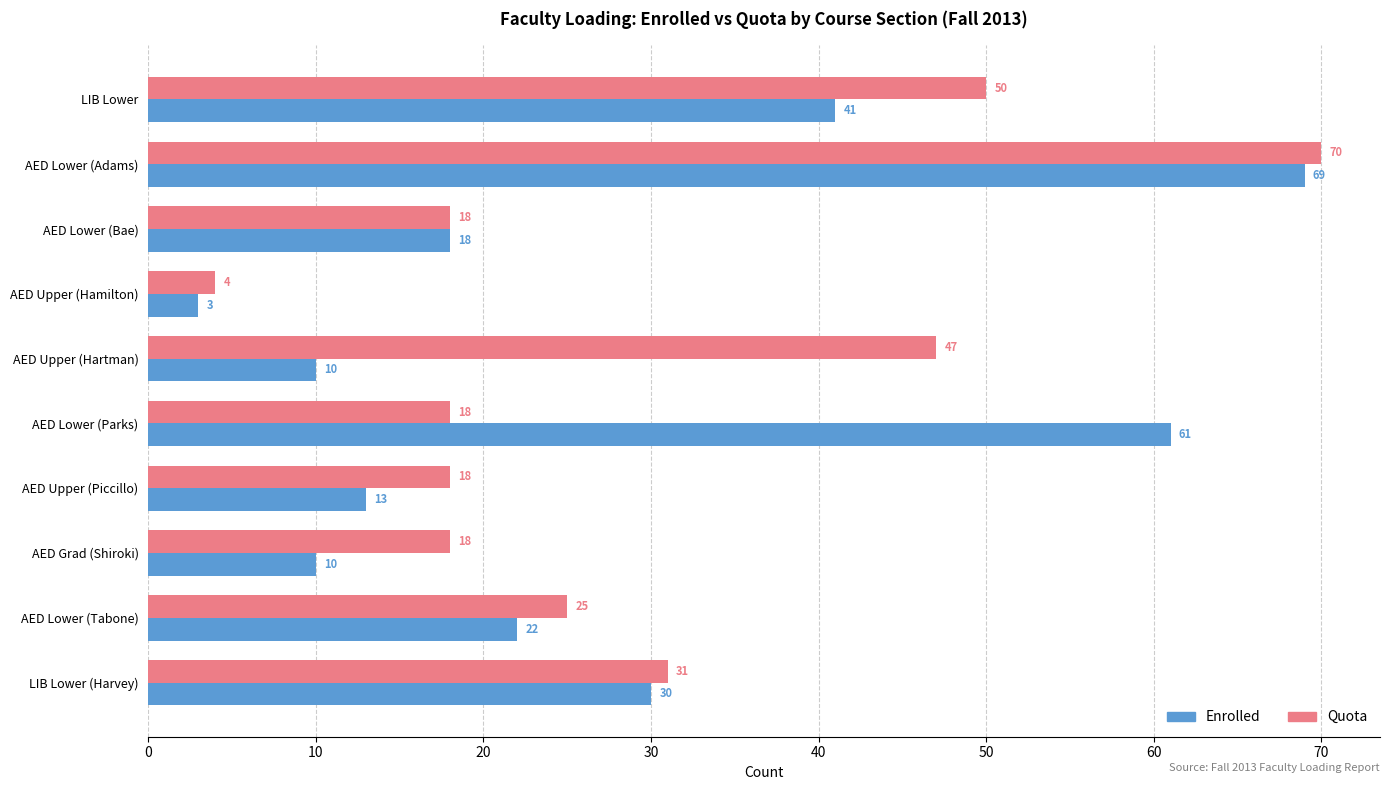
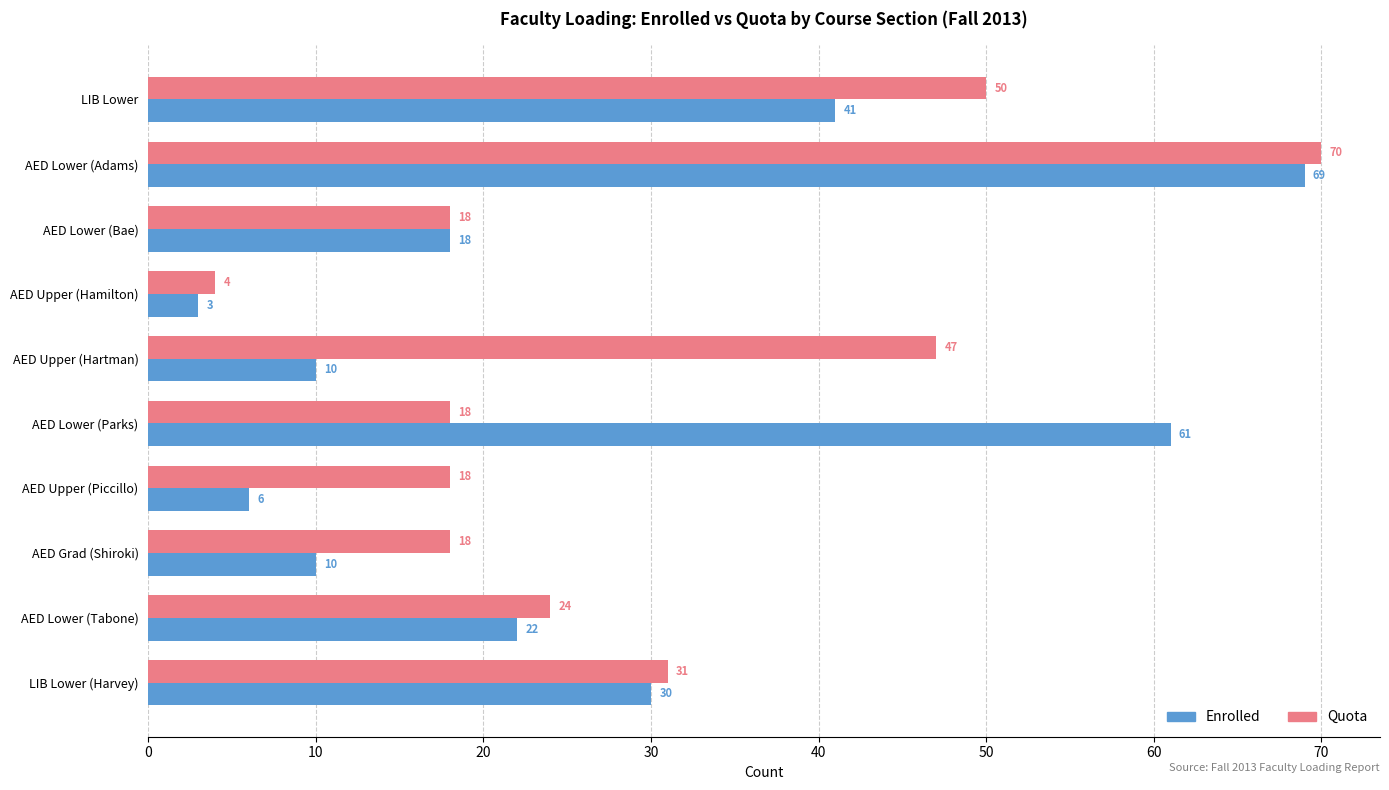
  {
    "Enrolled": {
      "LIB Lower": 41,
      "AED Lower (Adams)": 69,
      "AED Lower (Bae)": 18,
      "AED Upper (Hamilton)": 3,
      "AED Upper (Hartman)": 10,
      "AED Lower (Parks)": 61,
-     "AED Upper (Piccillo)": 13,
+     "AED Upper (Piccillo)": 6,
      "AED Grad (Shiroki)": 10,
      "AED Lower (Tabone)": 22,
      "LIB Lower (Harvey)": 30
    },
    "Quota": {
      "LIB Lower": 50,
      "AED Lower (Adams)": 70,
      "AED Lower (Bae)": 18,
      "AED Upper (Hamilton)": 4,
      "AED Upper (Hartman)": 47,
      "AED Lower (Parks)": 18,
      "AED Upper (Piccillo)": 18,
      "AED Grad (Shiroki)": 18,
-     "AED Lower (Tabone)": 25,
+     "AED Lower (Tabone)": 24,
      "LIB Lower (Harvey)": 31
    }
  }
